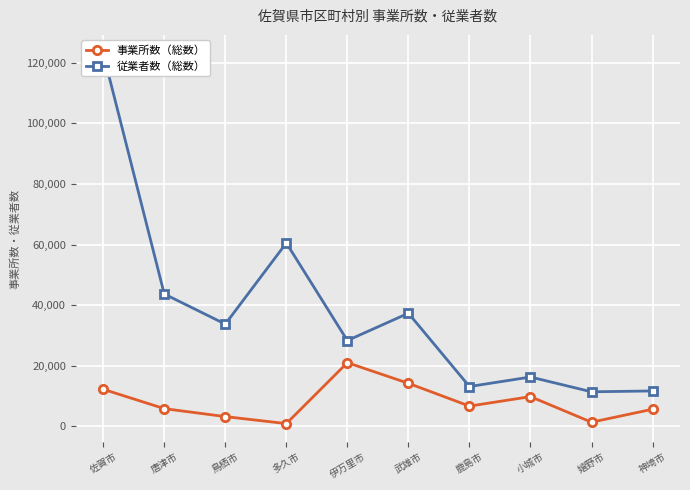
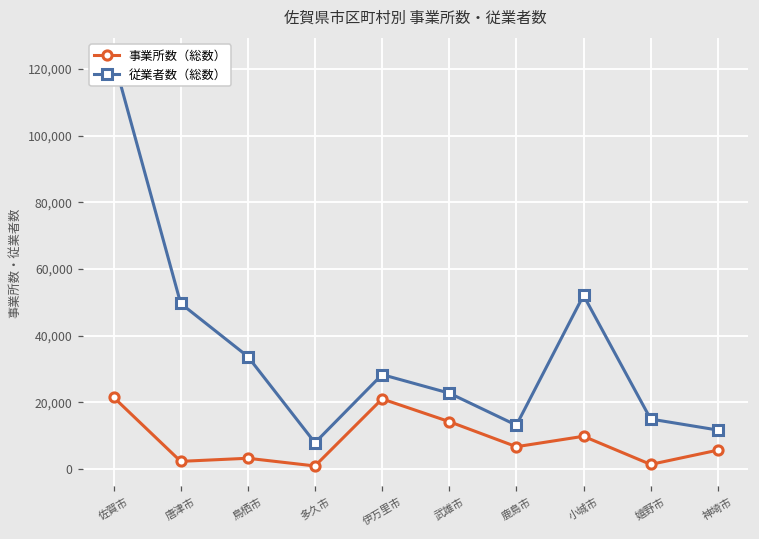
  {
    "事業所数（総数）": {
-     "佐賀市": "12,000",
-     "唐津市": "6,000",
+     "佐賀市": "22,000",
+     "唐津市": "2,000",
      "鳥栖市": "3,000",
      "多久市": "1,000",
      "伊万里市": "21,000",
      "武雄市": "14,000",
      "鹿島市": "7,000",
      "小城市": "10,000",
      "嬉野市": "1,000",
      "神埼市": "6,000"
    },
    "従業者数（総数）": {
-     "唐津市": "44,000",
+     "唐津市": "50,000",
      "鳥栖市": "34,000",
-     "多久市": "61,000",
+     "多久市": "8,000",
      "伊万里市": "28,000",
-     "武雄市": "37,000",
+     "武雄市": "23,000",
      "鹿島市": "13,000",
-     "小城市": "16,000",
-     "嬉野市": "11,000",
+     "小城市": "52,000",
+     "嬉野市": "15,000",
      "神埼市": "12,000"
    }
  }
